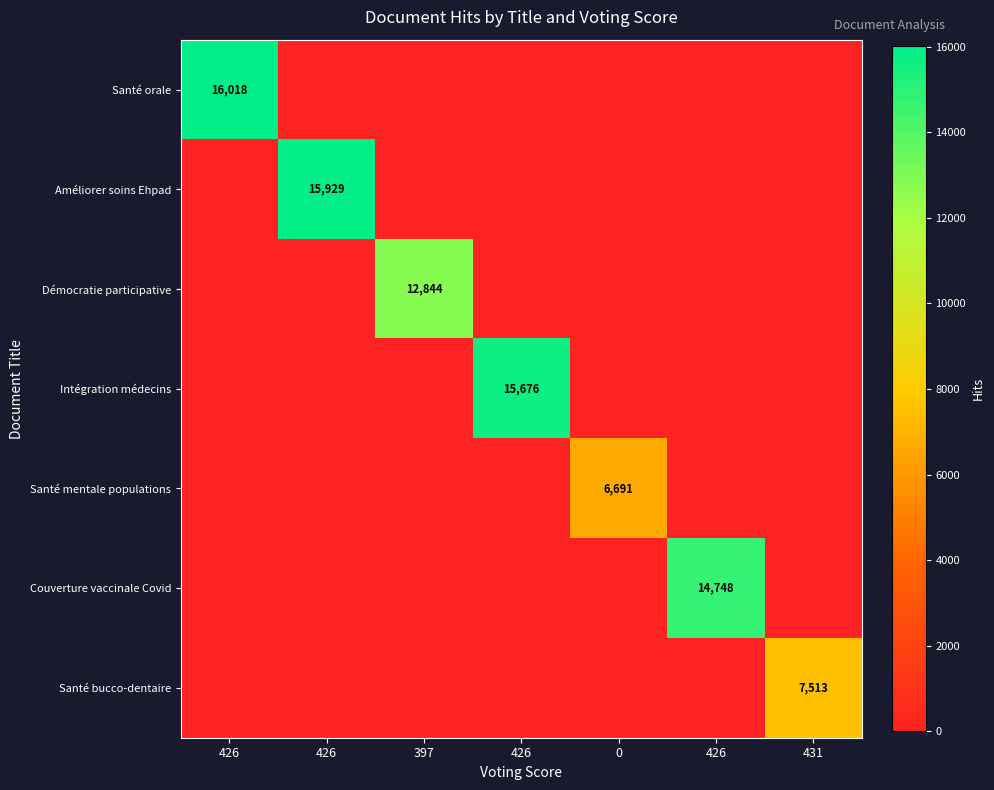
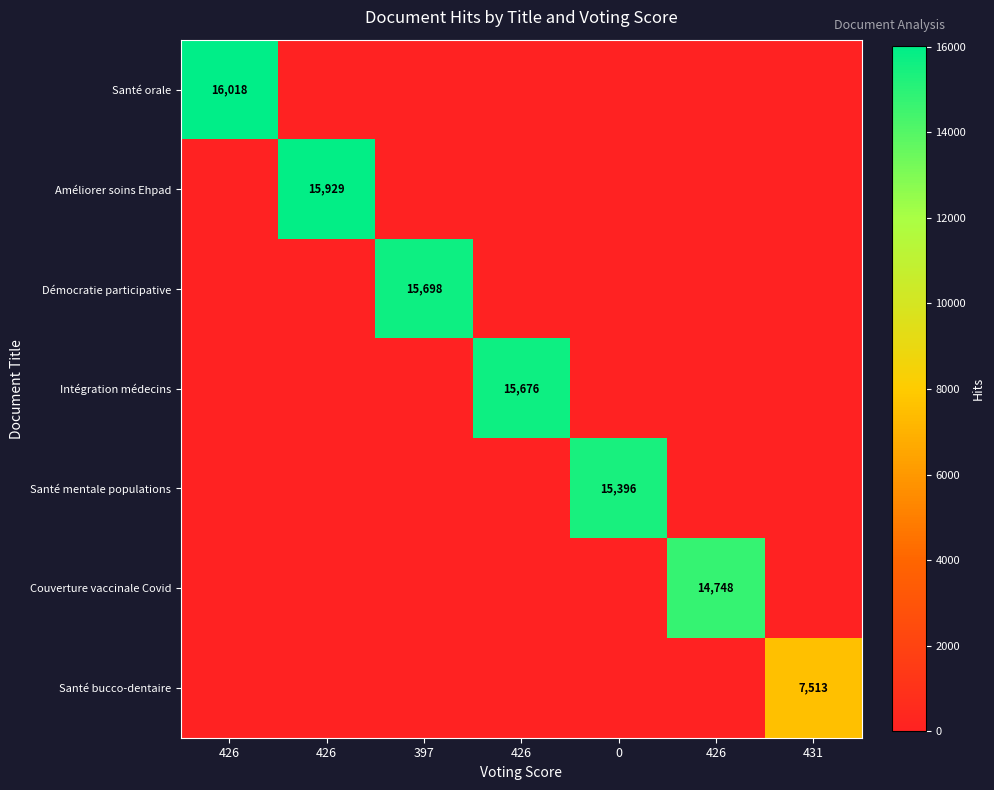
  {
    "Démocratie participative": {
-     "397": "12,844"
+     "397": "15,698"
    },
    "Santé mentale populations": {
-     "0": "6,691"
+     "0": "15,396"
    },
    "Santé bucco-dentaire": {
      "431": "7,513"
    }
  }
